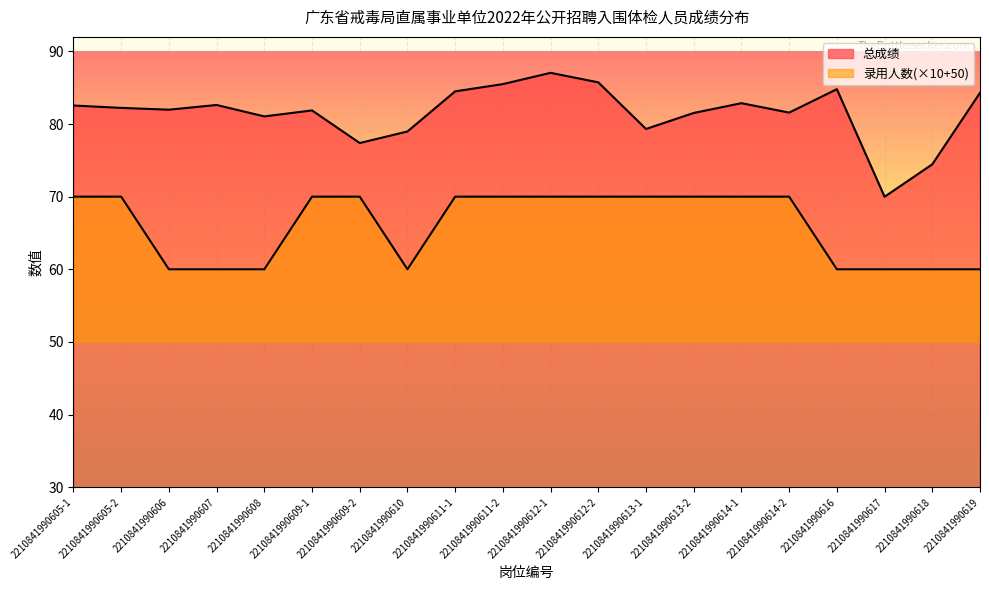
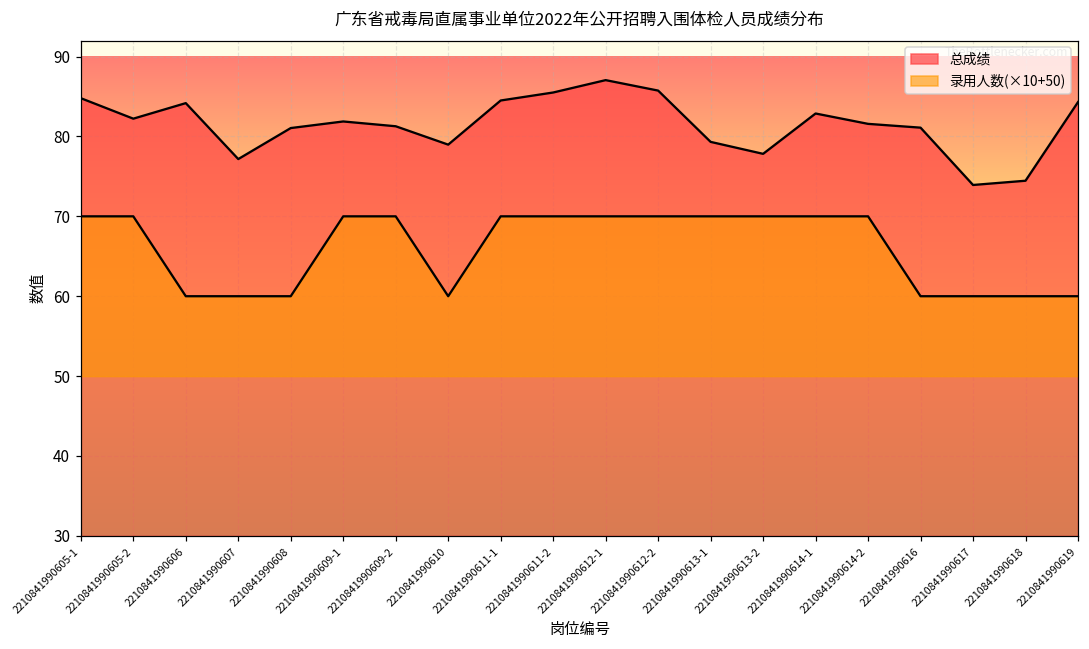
  {
    "总成绩": {
-     "2210841990605-1": 83,
+     "2210841990605-1": 85,
      "2210841990605-2": 82,
-     "2210841990606": 82,
-     "2210841990607": 83,
+     "2210841990606": 84,
+     "2210841990607": 77,
      "2210841990608": 81,
      "2210841990609-1": 82,
-     "2210841990609-2": 77,
+     "2210841990609-2": 81,
      "2210841990610": 79,
      "2210841990611-1": 85,
      "2210841990611-2": 86,
      "2210841990612-1": 87,
      "2210841990612-2": 86,
      "2210841990613-1": 79,
-     "2210841990613-2": 82,
+     "2210841990613-2": 78,
      "2210841990614-1": 83,
      "2210841990614-2": 82,
-     "2210841990616": 85,
-     "2210841990617": 70,
+     "2210841990616": 81,
+     "2210841990617": 74,
      "2210841990618": 74,
      "2210841990619": 84
    },
    "录用人数(×10+50)": {
      "2210841990605-1": 70,
      "2210841990605-2": 70,
      "2210841990606": 60,
      "2210841990607": 60,
      "2210841990608": 60,
      "2210841990609-1": 70,
      "2210841990609-2": 70,
      "2210841990610": 60,
      "2210841990611-1": 70,
      "2210841990611-2": 70,
      "2210841990612-1": 70,
      "2210841990612-2": 70,
      "2210841990613-1": 70,
      "2210841990613-2": 70,
      "2210841990614-1": 70,
      "2210841990614-2": 70,
      "2210841990616": 60,
      "2210841990617": 60,
      "2210841990618": 60,
      "2210841990619": 60
    }
  }
